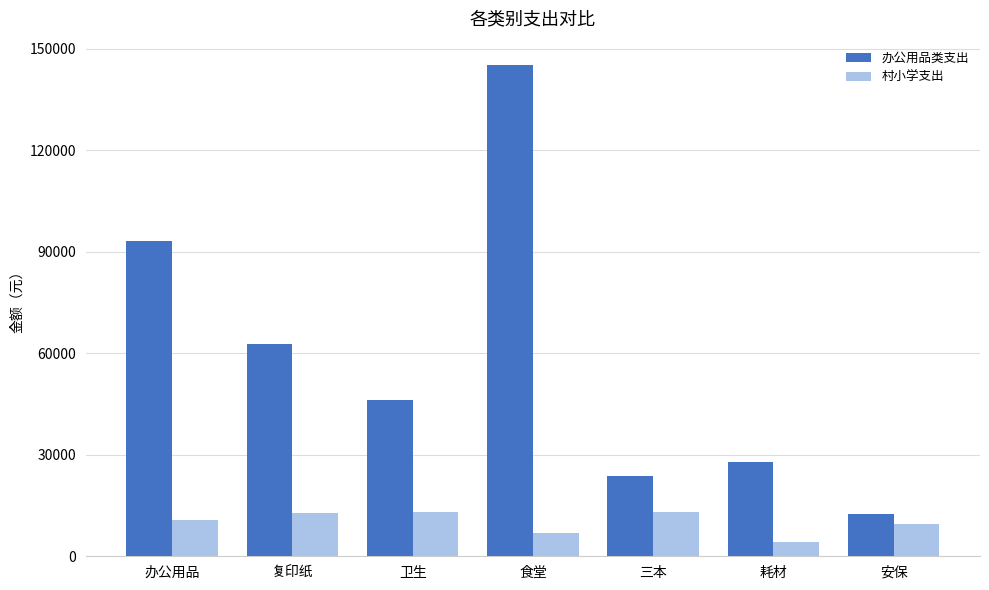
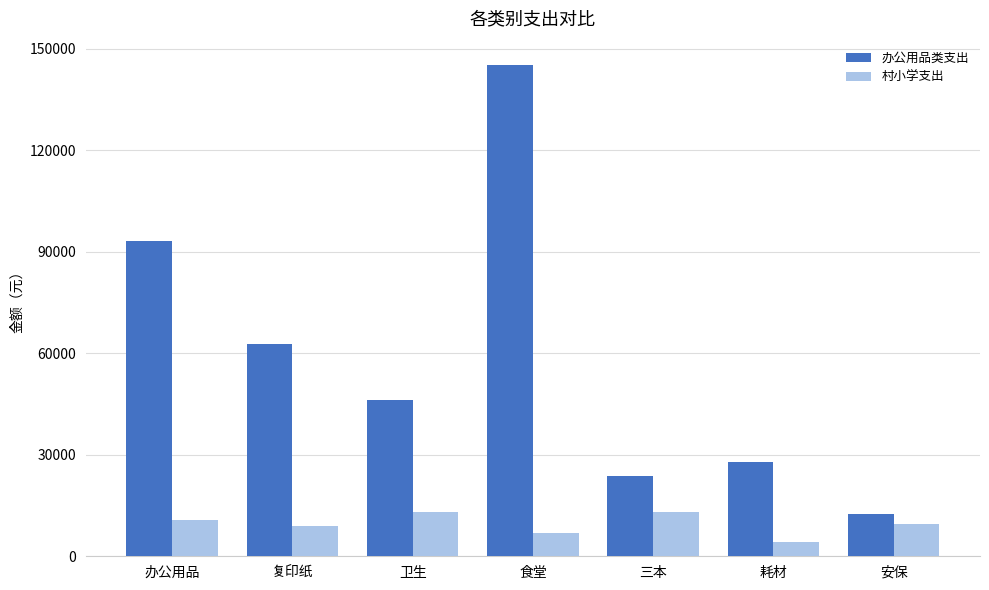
  {
    "办公用品类支出": {
      "办公用品": 93000,
      "复印纸": 63000,
      "卫生": 46000,
      "食堂": 145000,
      "三本": 24000,
      "耗材": 28000,
      "安保": 12000
    },
    "村小学支出": {
      "办公用品": 11000,
-     "复印纸": 13000,
+     "复印纸": 9000,
      "卫生": 13000,
      "食堂": 7000,
      "三本": 13000,
      "耗材": 4000,
      "安保": 10000
    }
  }
